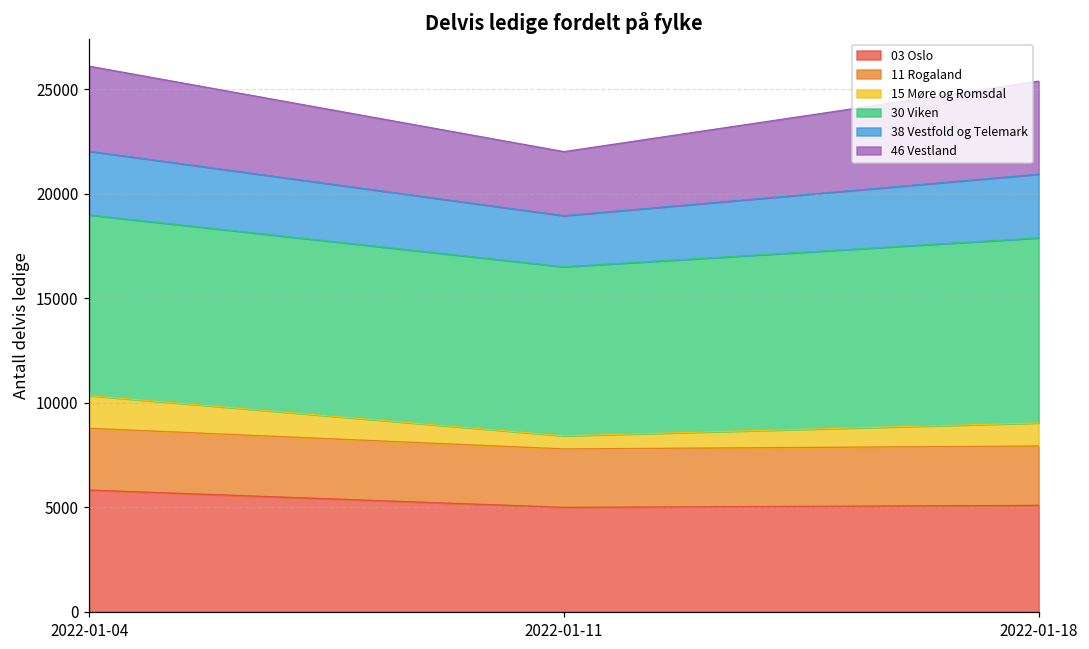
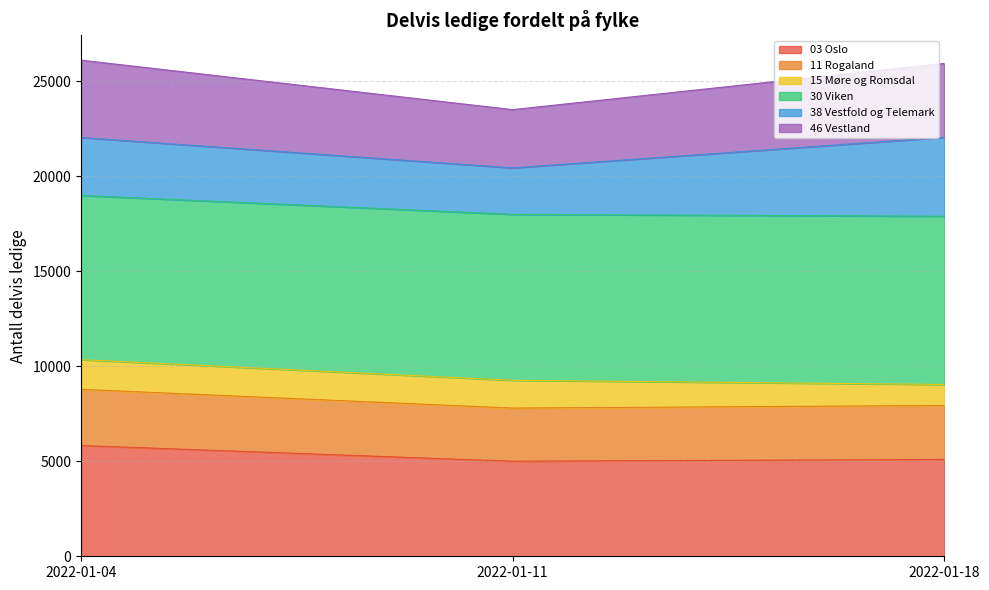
  {
    "15 Møre og Romsdal": {
      "2022-01-04": 1600,
-     "2022-01-11": 600,
+     "2022-01-11": 1500,
      "2022-01-18": 1100
    },
    "30 Viken": {
      "2022-01-04": 8600,
-     "2022-01-11": 8100,
+     "2022-01-11": 8700,
      "2022-01-18": 8800
    },
    "38 Vestfold og Telemark": {
      "2022-01-04": 3000,
      "2022-01-11": 2400,
-     "2022-01-18": 3000
+     "2022-01-18": 4200
    },
    "46 Vestland": {
      "2022-01-04": 4100,
      "2022-01-11": 3100,
-     "2022-01-18": 4500
+     "2022-01-18": 3900
    }
  }
